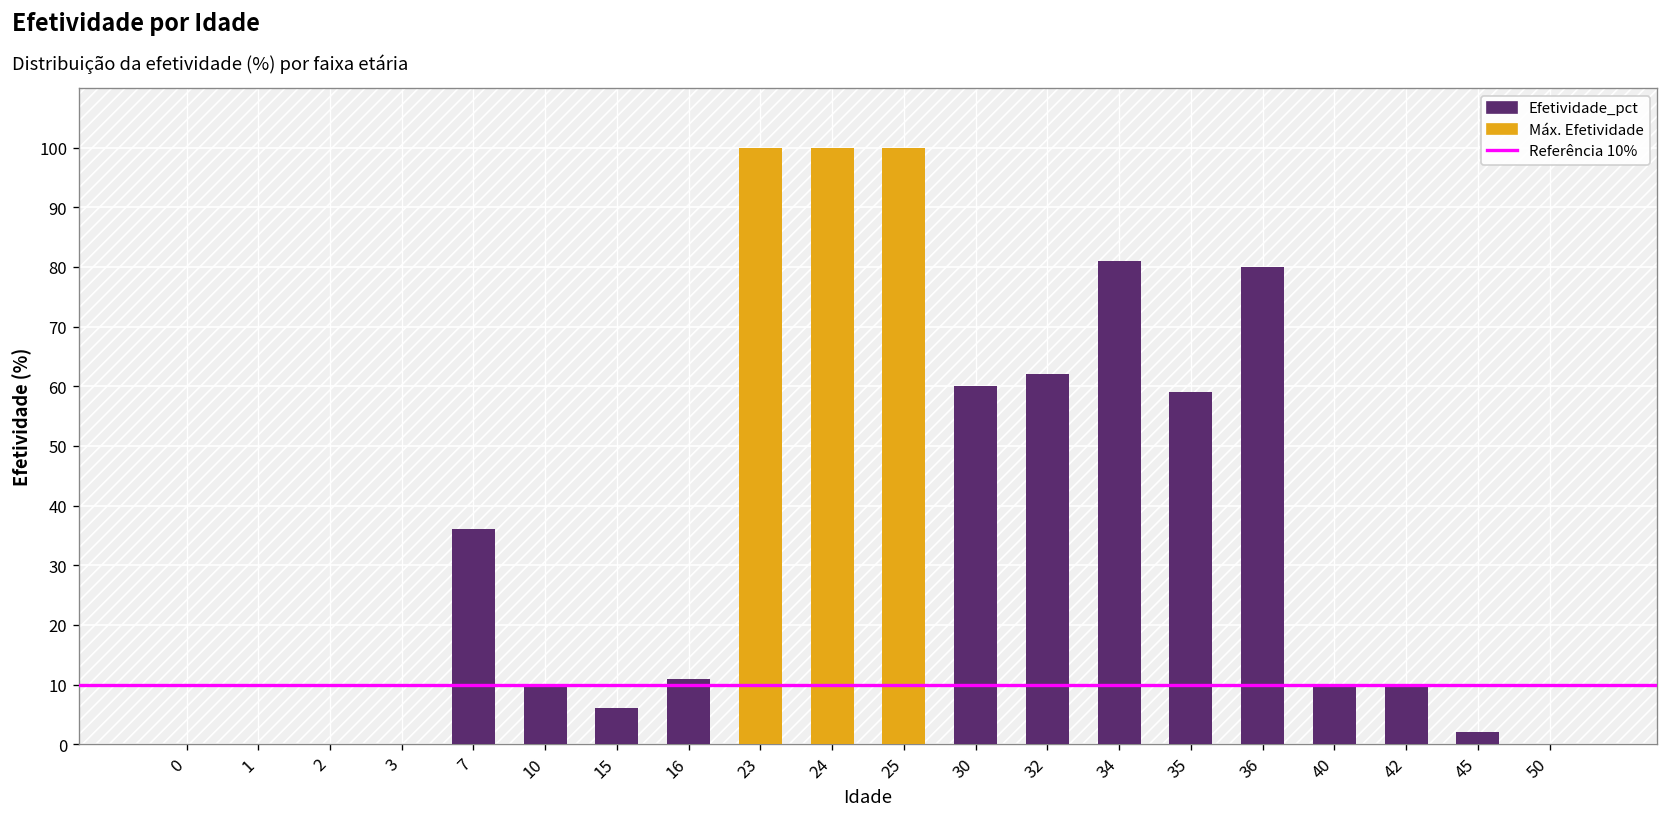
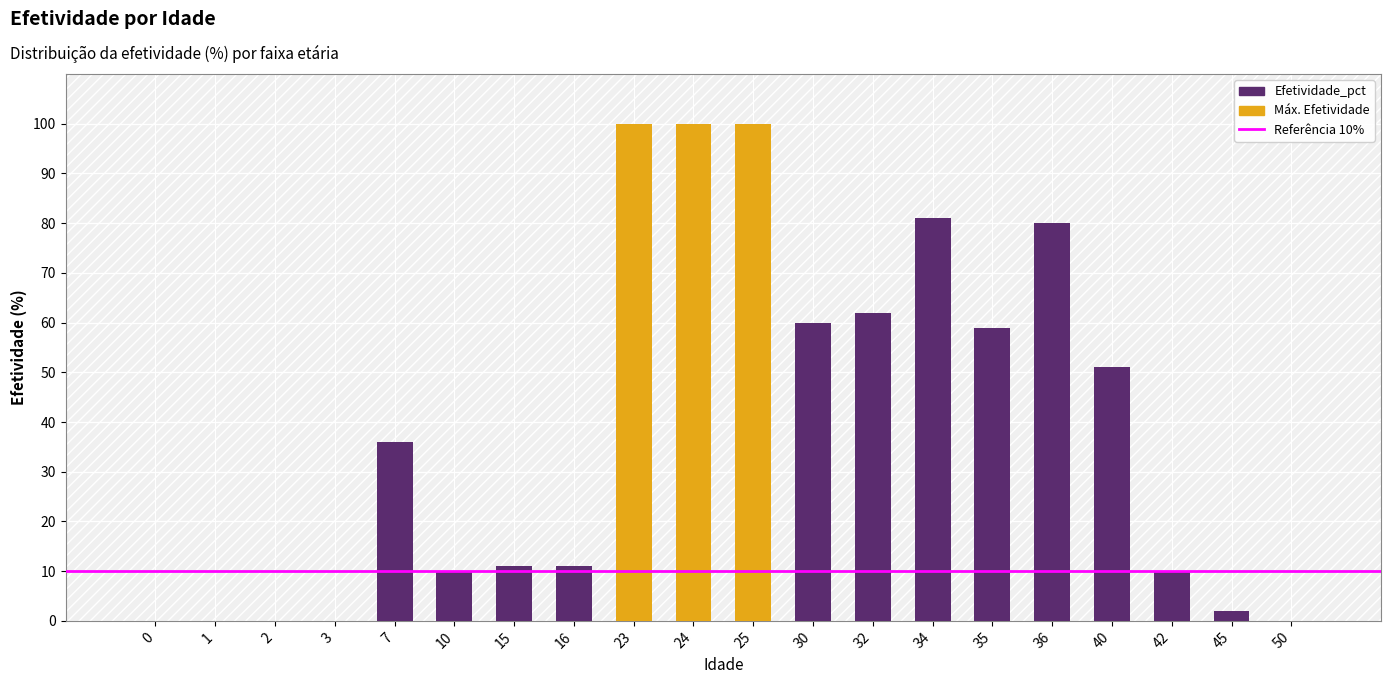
  {
    "0": 0,
    "1": 0,
    "2": 0,
    "3": 0,
    "7": 36,
    "10": 10,
-   "15": 6,
+   "15": 11,
    "16": 11,
    "23": 100,
    "24": 100,
    "25": 100,
    "30": 60,
    "32": 62,
    "34": 81,
    "35": 59,
    "36": 80,
-   "40": 10,
+   "40": 51,
    "42": 10,
    "45": 2,
    "50": 0
  }
